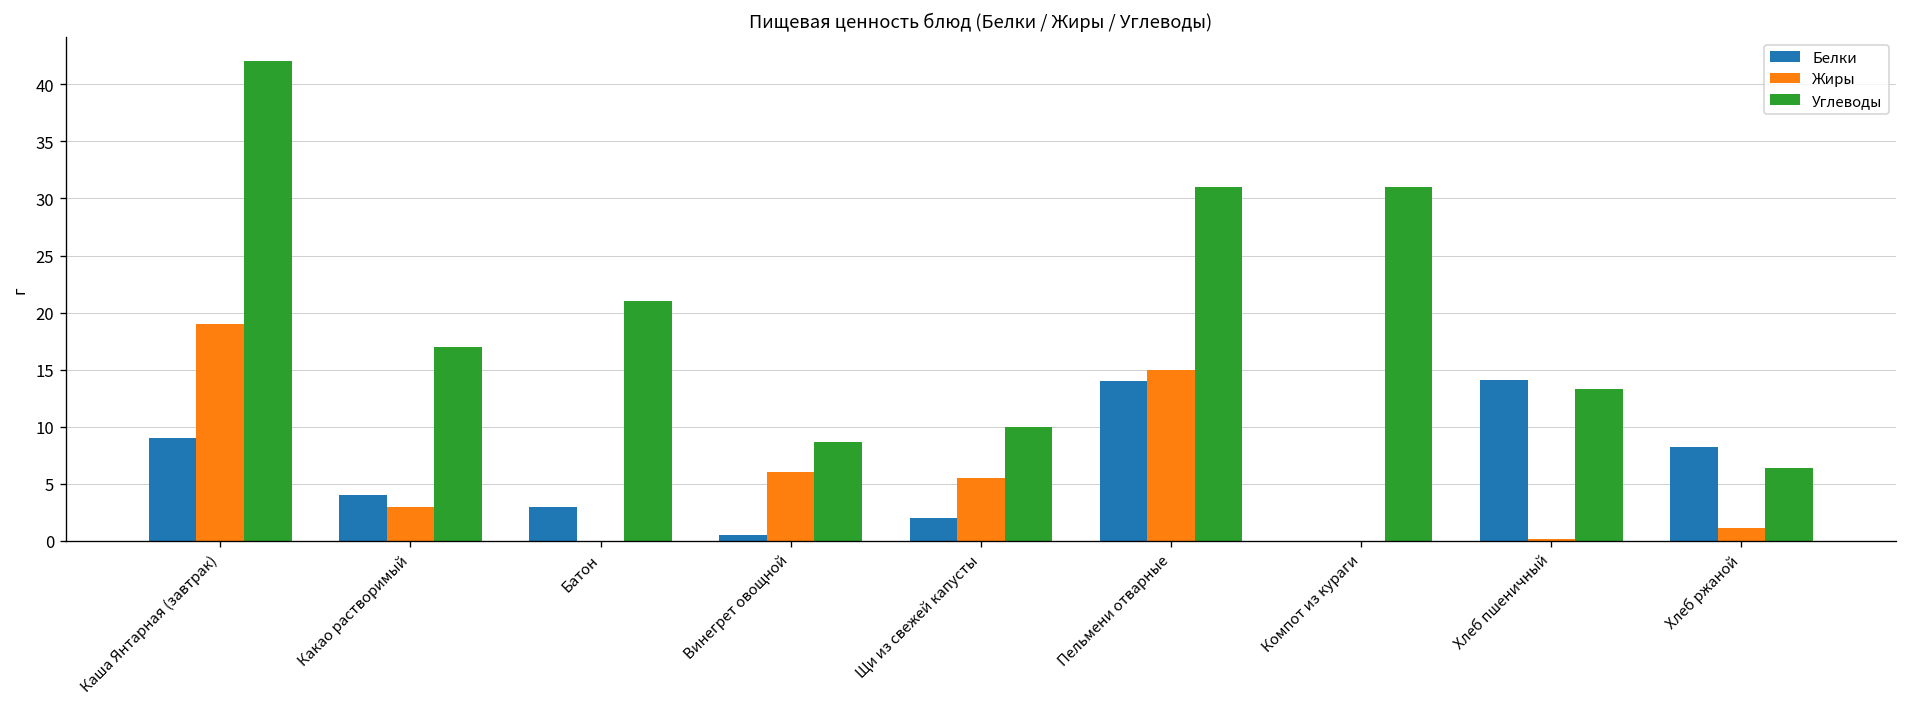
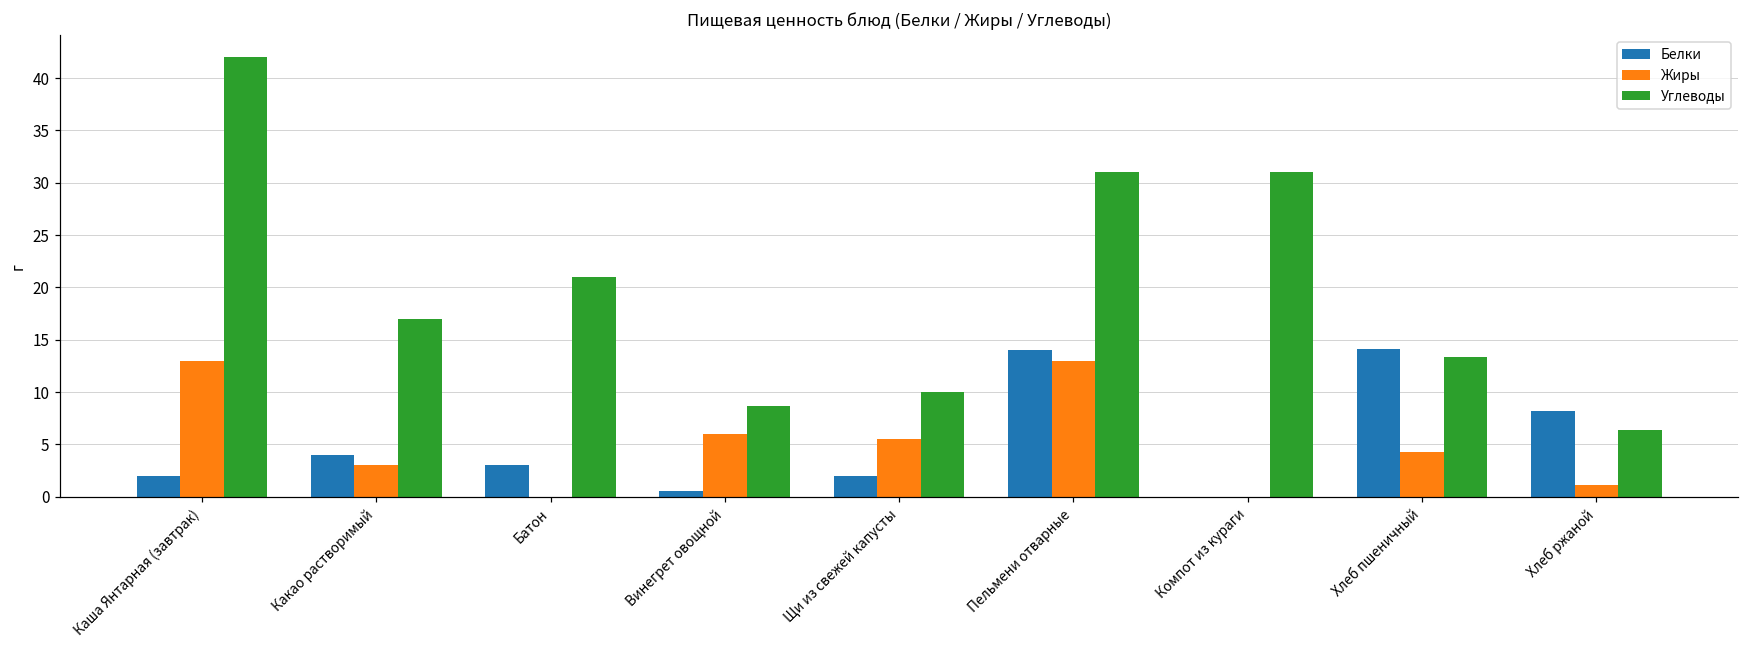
  {
    "Белки": {
-     "Каша Янтарная (завтрак)": 9,
+     "Каша Янтарная (завтрак)": 2,
      "Какао растворимый": 4,
      "Батон": 3,
      "Винегрет овощной": 1,
      "Щи из свежей капусты": 2,
      "Пельмени отварные": 14,
      "Компот из кураги": 0,
      "Хлеб пшеничный": 14,
      "Хлеб ржаной": 8
    },
    "Жиры": {
-     "Каша Янтарная (завтрак)": 19,
+     "Каша Янтарная (завтрак)": 13,
      "Какао растворимый": 3,
      "Батон": 0,
      "Винегрет овощной": 6,
      "Щи из свежей капусты": 6,
-     "Пельмени отварные": 15,
+     "Пельмени отварные": 13,
      "Компот из кураги": 0,
-     "Хлеб пшеничный": 0,
+     "Хлеб пшеничный": 4,
      "Хлеб ржаной": 1
    },
    "Углеводы": {
      "Каша Янтарная (завтрак)": 42,
      "Какао растворимый": 17,
      "Батон": 21,
      "Винегрет овощной": 9,
      "Щи из свежей капусты": 10,
      "Пельмени отварные": 31,
      "Компот из кураги": 31,
      "Хлеб пшеничный": 13,
      "Хлеб ржаной": 6
    }
  }
